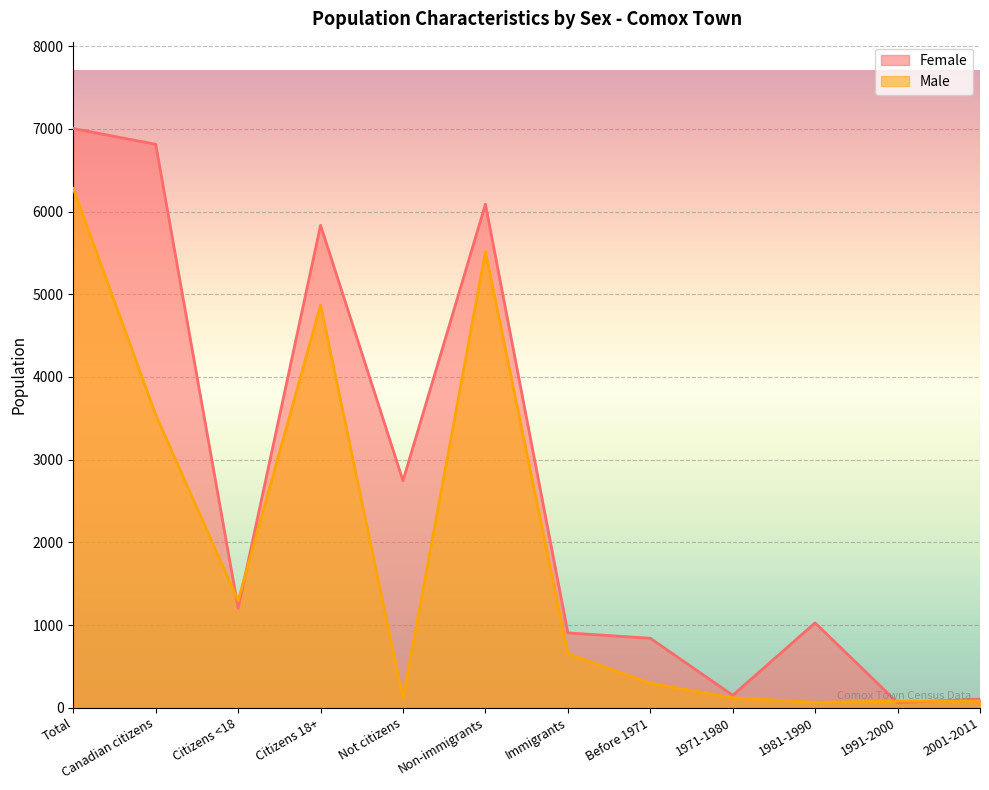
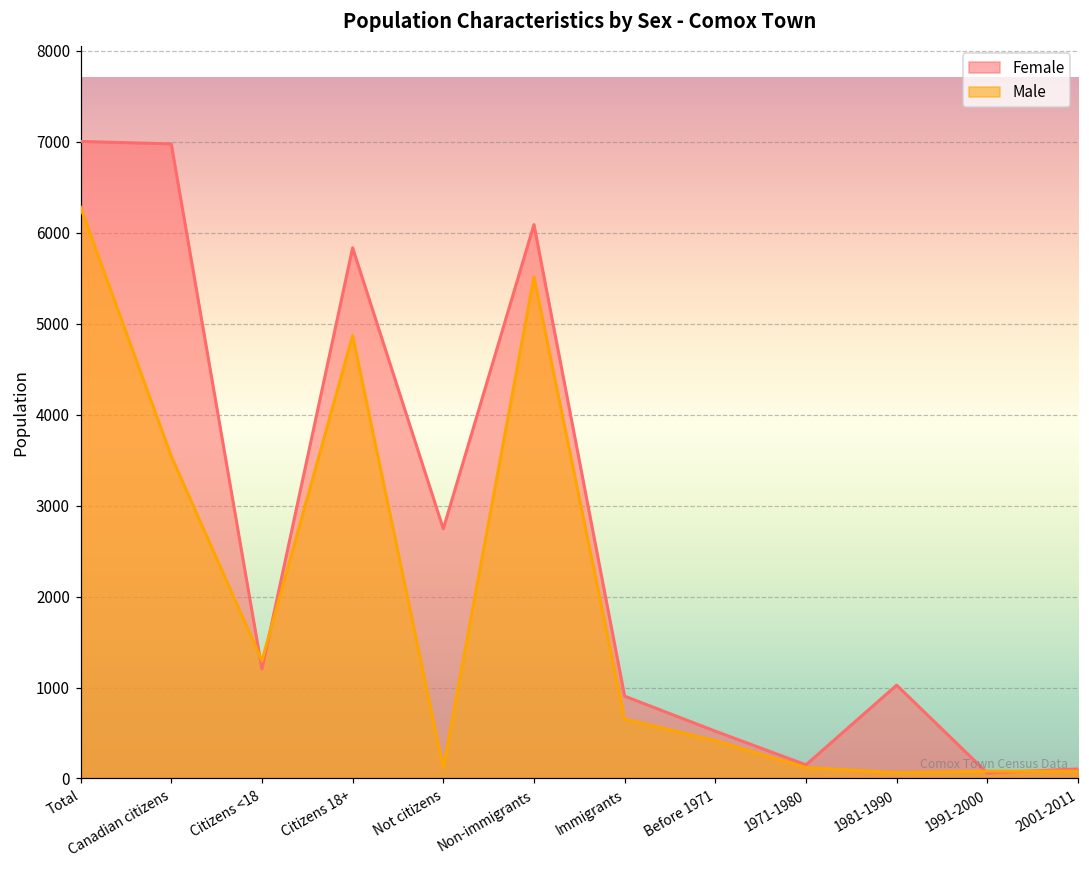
  {
    "Female": {
      "Total": 7000,
-     "Canadian citizens": 6800,
+     "Canadian citizens": 7000,
      "Citizens <18": 1200,
      "Citizens 18+": 5800,
      "Not citizens": 2700,
      "Non-immigrants": 6100,
      "Immigrants": 900,
-     "Before 1971": 800,
+     "Before 1971": 500,
      "1981-1990": 1000
    },
    "Male": {
      "Total": 6300,
      "Canadian citizens": 3500,
      "Citizens <18": 1300,
      "Citizens 18+": 4900,
      "Not citizens": 100,
      "Non-immigrants": 5500,
      "Immigrants": 700,
-     "Before 1971": 300,
+     "Before 1971": 400,
      "1981-1990": 100
    }
  }
